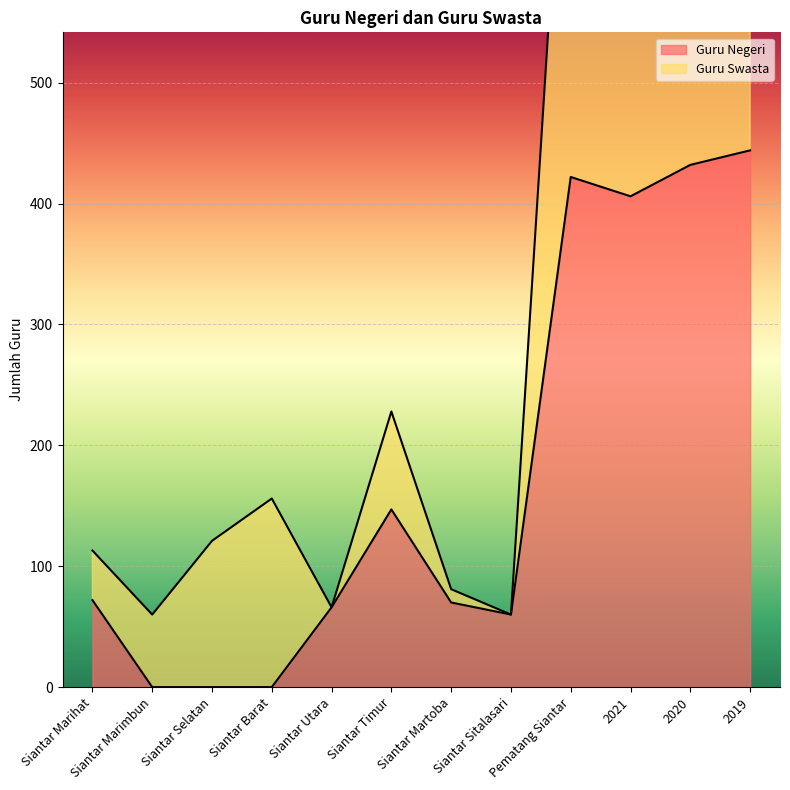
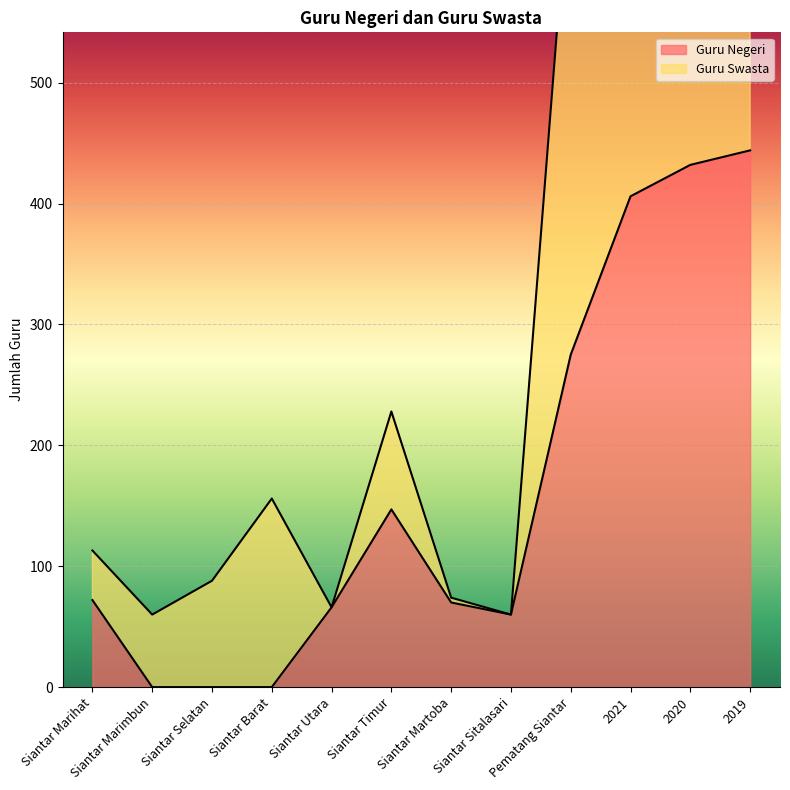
  {
    "Guru Negeri": {
      "Siantar Marihat": 72,
      "Siantar Marimbun": 0,
      "Siantar Selatan": 0,
      "Siantar Barat": 0,
      "Siantar Timur": 147,
      "Siantar Martoba": 70,
-     "Pematang Siantar": 422,
+     "Pematang Siantar": 275,
      "2021": 406,
      "2020": 432,
      "2019": 444
    },
    "Guru Swasta": {
      "Siantar Marihat": 41,
      "Siantar Marimbun": 60,
-     "Siantar Selatan": 121,
+     "Siantar Selatan": 88,
      "Siantar Barat": 156,
      "Siantar Timur": 81,
-     "Siantar Martoba": 11
+     "Siantar Martoba": 4
    }
  }
